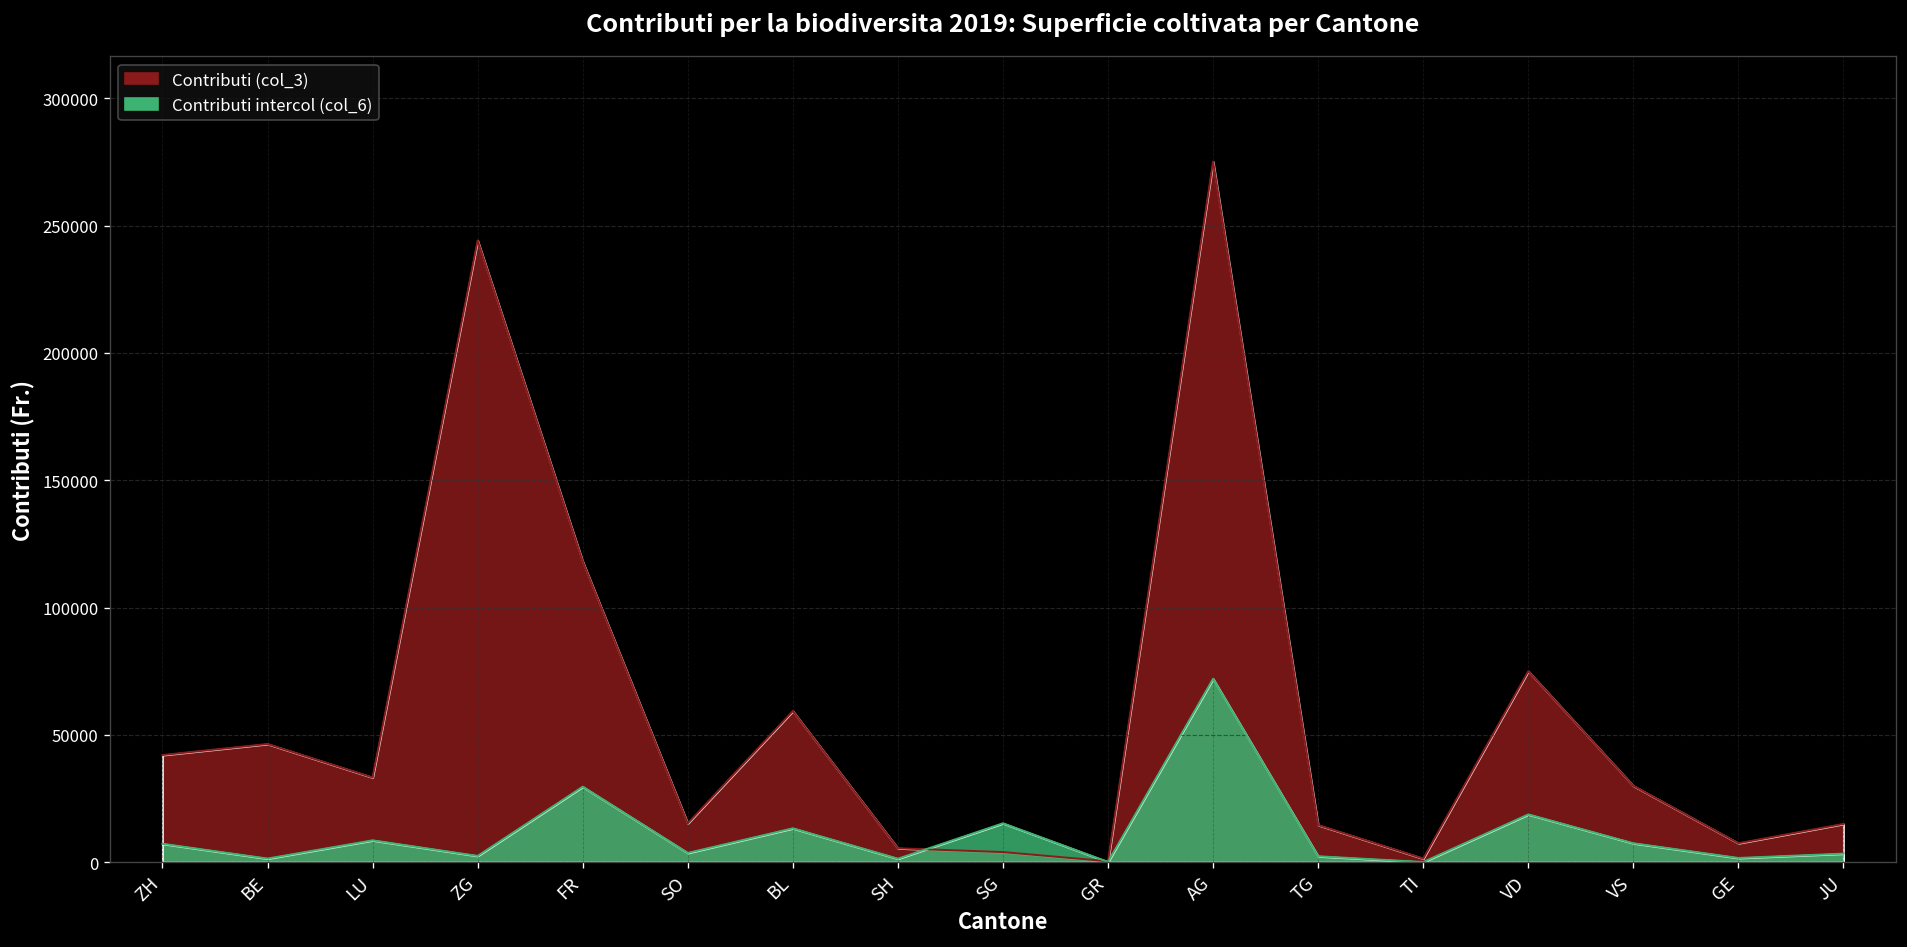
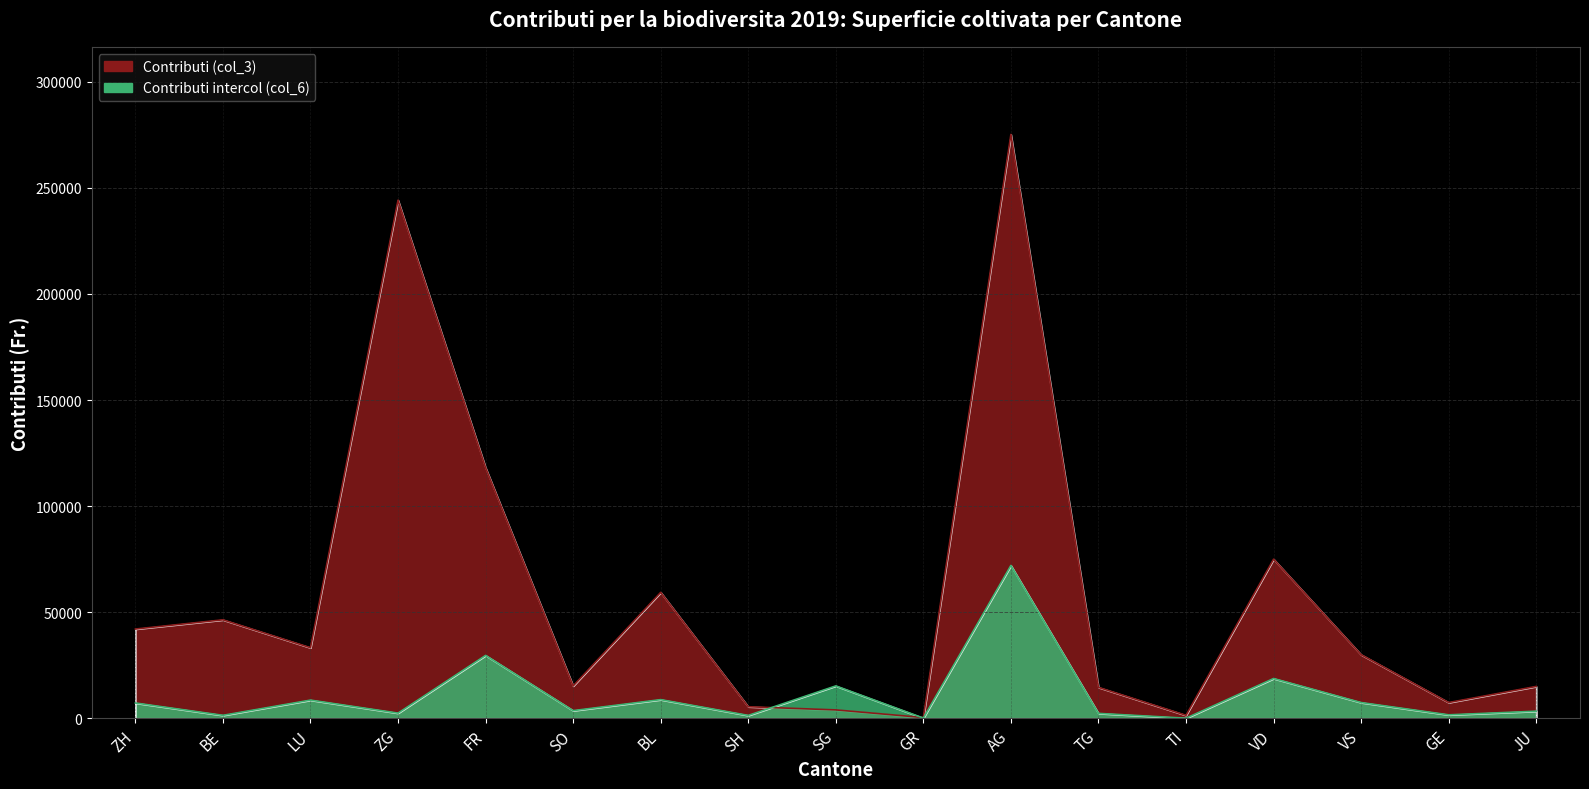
  {
    "Contributi (col_3)": {
      "ZH": 42000,
      "BE": 46000,
      "LU": 33000,
      "ZG": 244000,
      "FR": 118000,
      "SO": 15000,
      "BL": 59000,
      "SH": 5000,
      "SG": 4000,
      "AG": 275000,
      "TG": 15000,
      "TI": 1000,
      "VD": 75000,
      "VS": 30000,
      "GE": 7000,
      "JU": 15000
    },
    "Contributi intercol (col_6)": {
      "ZH": 7000,
      "BE": 1000,
      "LU": 9000,
      "ZG": 2000,
      "FR": 30000,
      "SO": 4000,
-     "BL": 13000,
+     "BL": 9000,
      "SH": 1000,
      "SG": 15000,
      "AG": 72000,
      "TG": 2000,
      "TI": 0,
      "VD": 19000,
      "VS": 7000,
      "GE": 2000,
      "JU": 3000
    }
  }
